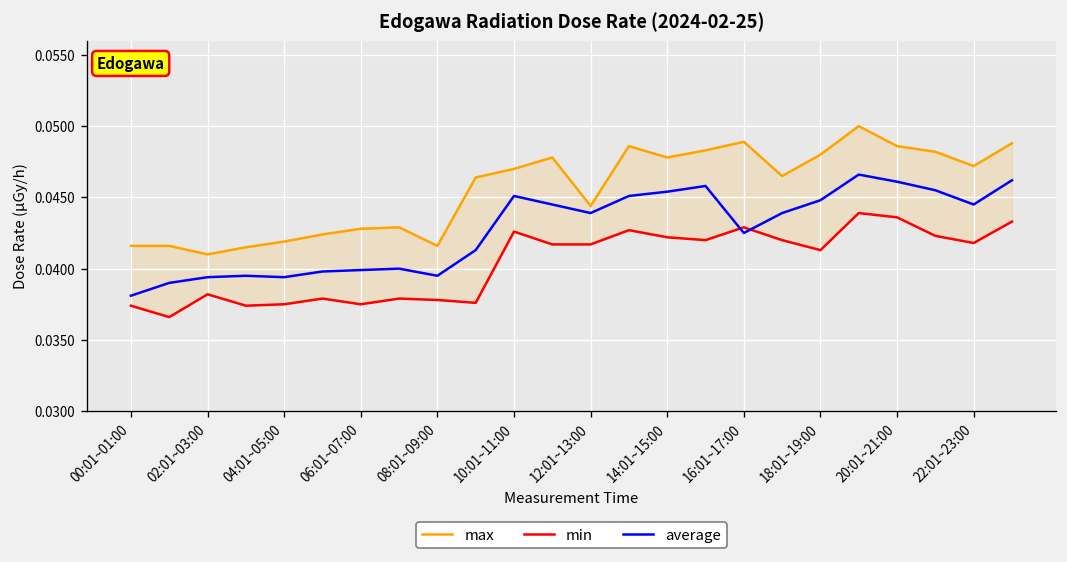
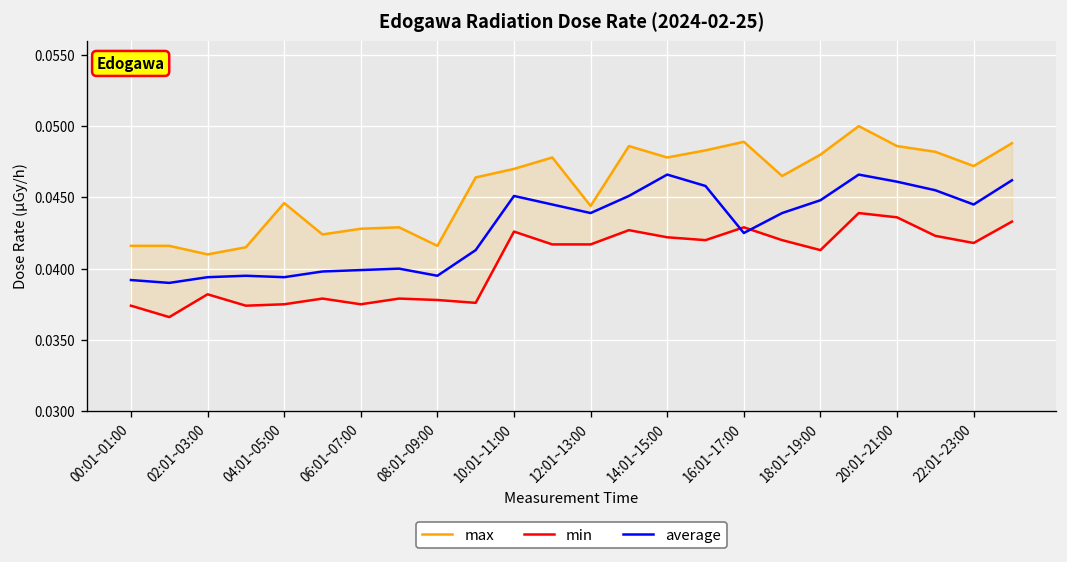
  {
    "max": {
      "00:01~01:00": 0.0416,
      "02:01~03:00": 0.0410,
-     "04:01~05:00": 0.0419,
+     "04:01~05:00": 0.0446,
      "06:01~07:00": 0.0428,
      "08:01~09:00": 0.0416,
      "10:01~11:00": 0.0470,
      "12:01~13:00": 0.0444,
      "14:01~15:00": 0.0478,
      "16:01~17:00": 0.0489,
      "18:01~19:00": 0.0480,
      "20:01~21:00": 0.0486,
      "22:01~23:00": 0.0472
    },
    "min": {
      "00:01~01:00": 0.0374,
      "02:01~03:00": 0.0382,
      "04:01~05:00": 0.0375,
      "06:01~07:00": 0.0375,
      "08:01~09:00": 0.0378,
      "10:01~11:00": 0.0426,
      "12:01~13:00": 0.0417,
      "14:01~15:00": 0.0422,
      "16:01~17:00": 0.0429,
      "18:01~19:00": 0.0413,
      "20:01~21:00": 0.0436,
      "22:01~23:00": 0.0418
    },
    "average": {
-     "00:01~01:00": 0.0381,
+     "00:01~01:00": 0.0392,
      "02:01~03:00": 0.0394,
      "04:01~05:00": 0.0394,
      "06:01~07:00": 0.0399,
      "08:01~09:00": 0.0395,
      "10:01~11:00": 0.0451,
      "12:01~13:00": 0.0439,
-     "14:01~15:00": 0.0454,
+     "14:01~15:00": 0.0466,
      "16:01~17:00": 0.0425,
      "18:01~19:00": 0.0448,
      "20:01~21:00": 0.0461,
      "22:01~23:00": 0.0445
    }
  }
